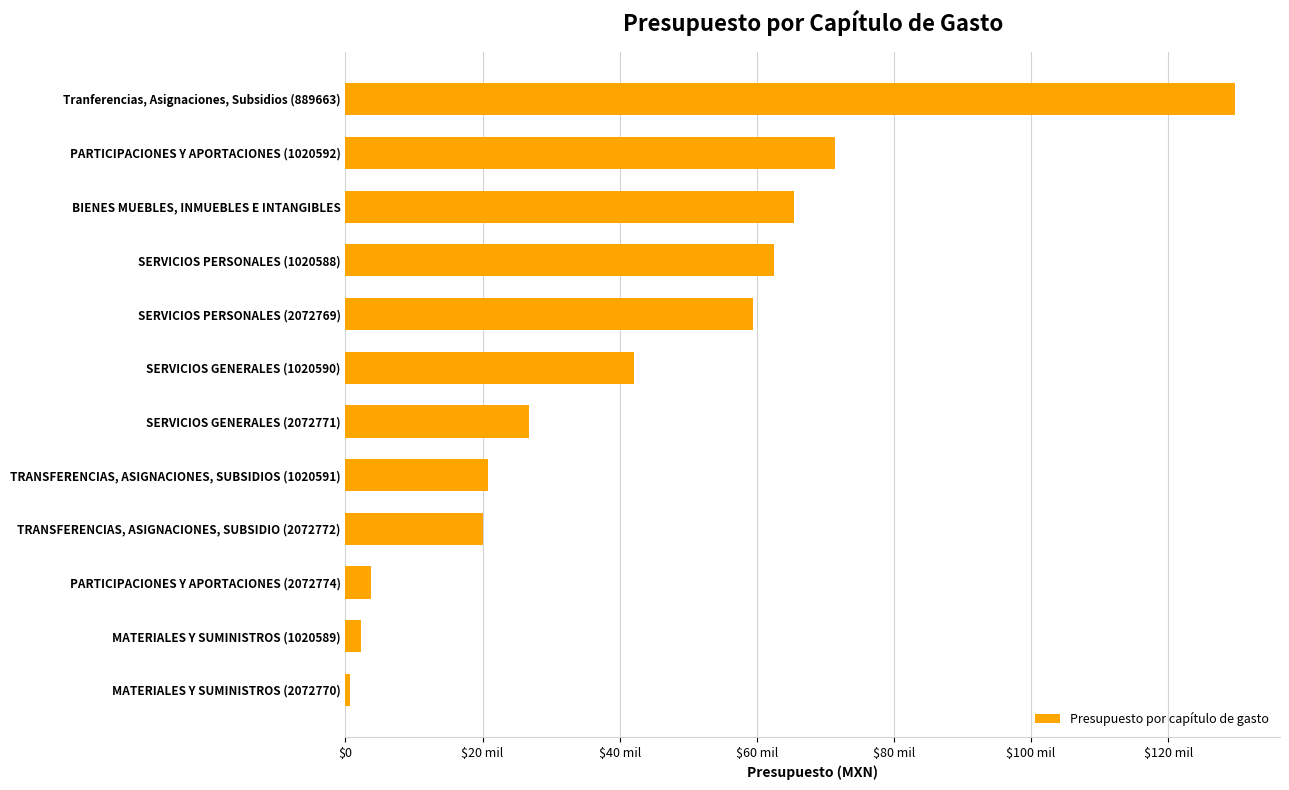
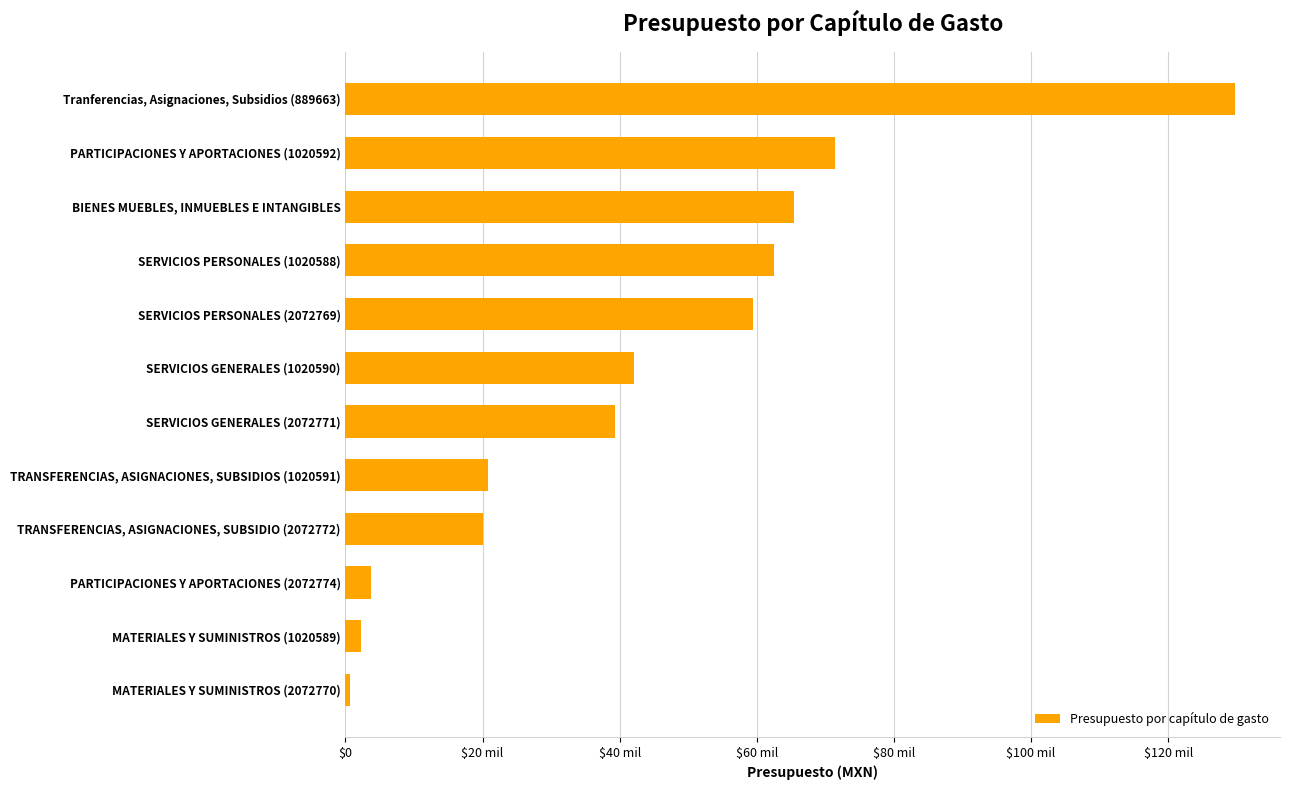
  {
    "Tranferencias, Asignaciones, Subsidios (889663)": "$130 mil",
    "PARTICIPACIONES Y APORTACIONES (1020592)": "$71 mil",
    "BIENES MUEBLES, INMUEBLES E INTANGIBLES": "$65 mil",
    "SERVICIOS PERSONALES (1020588)": "$62 mil",
    "SERVICIOS PERSONALES (2072769)": "$59 mil",
    "SERVICIOS GENERALES (1020590)": "$42 mil",
-   "SERVICIOS GENERALES (2072771)": "$27 mil",
+   "SERVICIOS GENERALES (2072771)": "$39 mil",
    "TRANSFERENCIAS, ASIGNACIONES, SUBSIDIOS (1020591)": "$21 mil",
    "TRANSFERENCIAS, ASIGNACIONES, SUBSIDIO (2072772)": "$20 mil",
    "PARTICIPACIONES Y APORTACIONES (2072774)": "$4 mil",
    "MATERIALES Y SUMINISTROS (1020589)": "$2 mil",
    "MATERIALES Y SUMINISTROS (2072770)": "$1 mil"
  }
